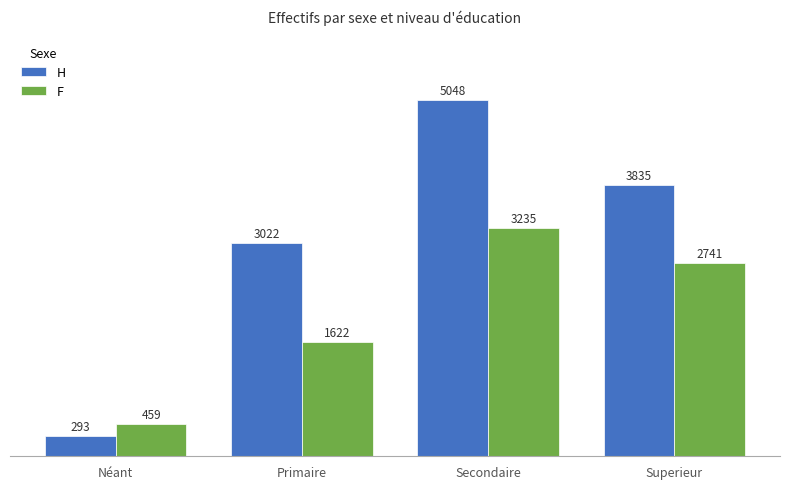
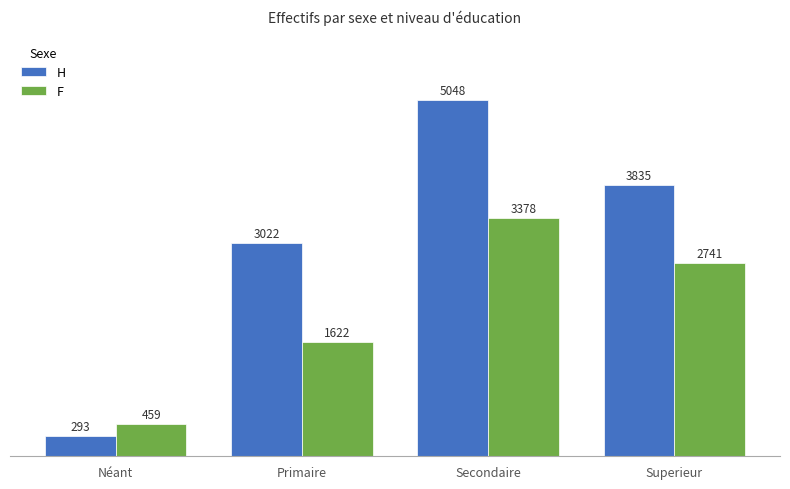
  {
    "H": {
      "Néant": 293,
      "Primaire": 3022,
      "Secondaire": 5048,
      "Superieur": 3835
    },
    "F": {
      "Néant": 459,
      "Primaire": 1622,
-     "Secondaire": 3235,
+     "Secondaire": 3378,
      "Superieur": 2741
    }
  }
